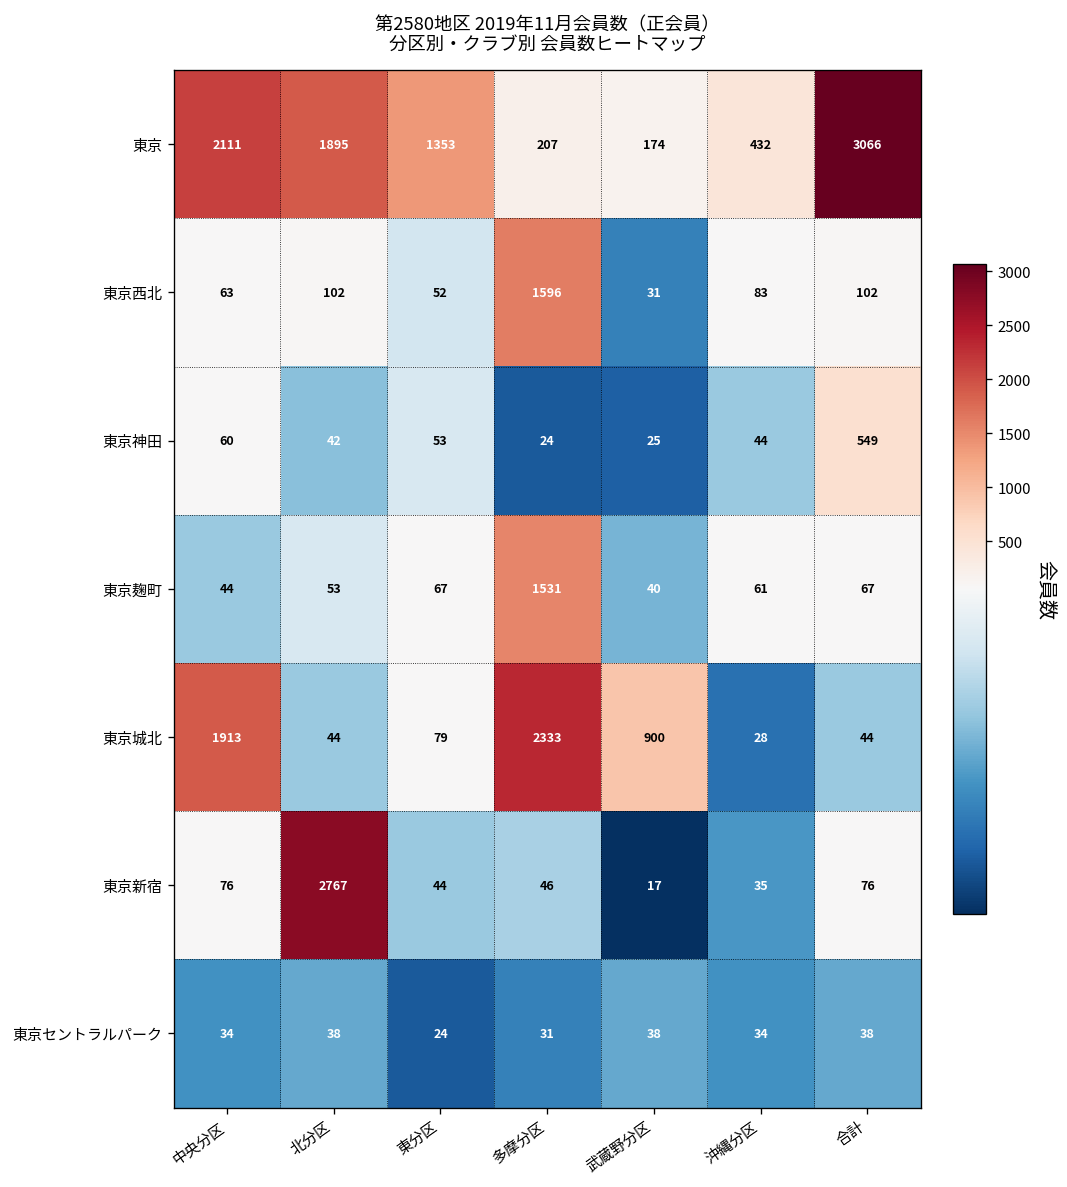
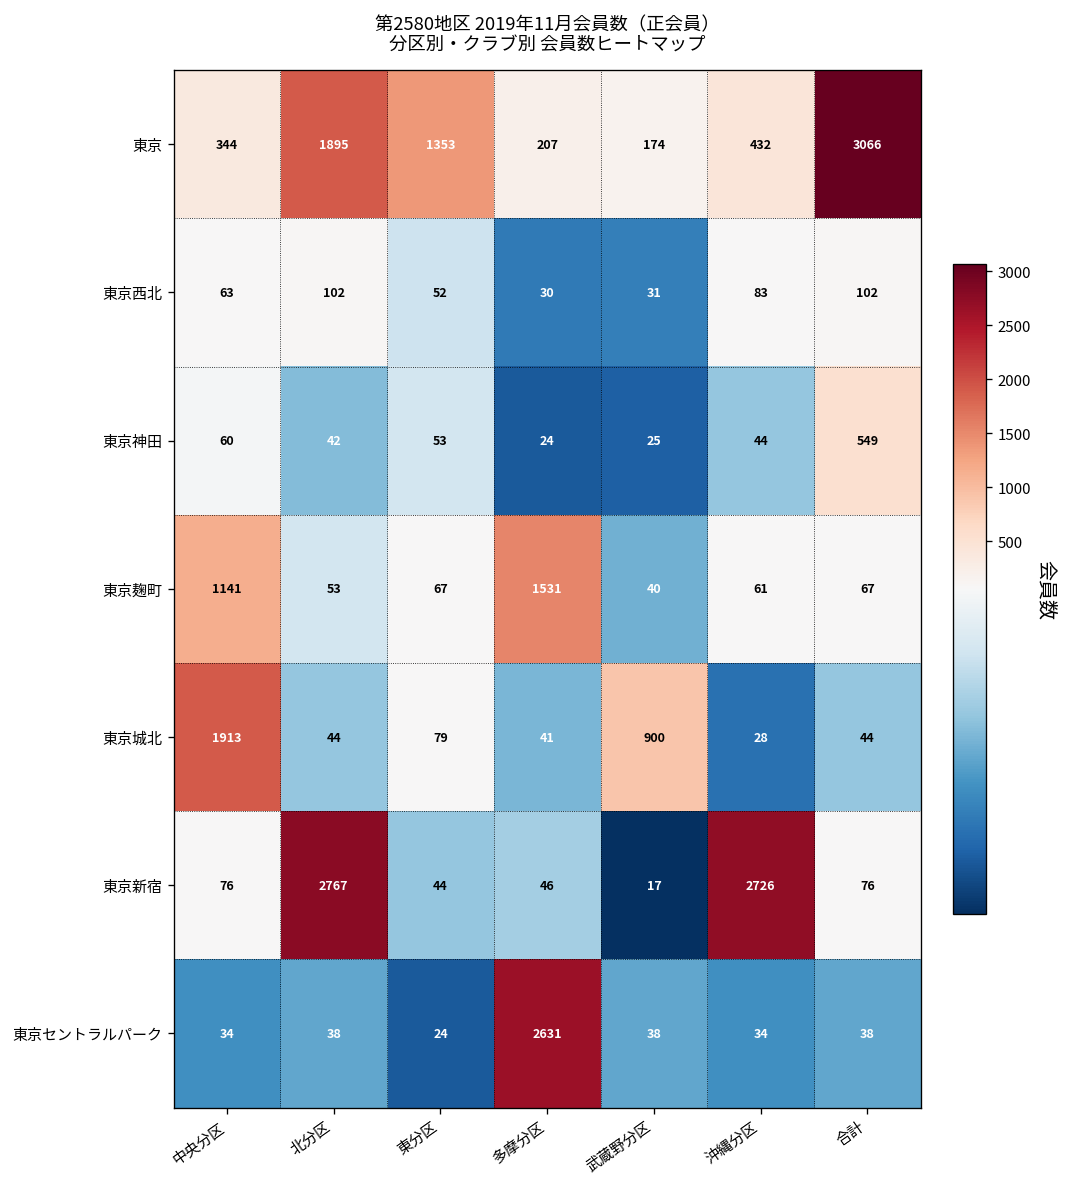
  {
    "東京": {
-     "中央分区": 2111,
+     "中央分区": 344,
      "北分区": 1895,
      "東分区": 1353,
      "多摩分区": 207,
      "武蔵野分区": 174,
      "沖縄分区": 432,
      "合計": 3066
    },
    "東京西北": {
      "中央分区": 63,
      "北分区": 102,
      "東分区": 52,
-     "多摩分区": 1596,
+     "多摩分区": 30,
      "武蔵野分区": 31,
      "沖縄分区": 83,
      "合計": 102
    },
    "東京神田": {
      "中央分区": 60,
      "北分区": 42,
      "東分区": 53,
      "多摩分区": 24,
      "武蔵野分区": 25,
      "沖縄分区": 44,
      "合計": 549
    },
    "東京麹町": {
-     "中央分区": 44,
+     "中央分区": 1141,
      "北分区": 53,
      "東分区": 67,
      "多摩分区": 1531,
      "武蔵野分区": 40,
      "沖縄分区": 61,
      "合計": 67
    },
    "東京城北": {
      "中央分区": 1913,
      "北分区": 44,
      "東分区": 79,
-     "多摩分区": 2333,
+     "多摩分区": 41,
      "武蔵野分区": 900,
      "沖縄分区": 28,
      "合計": 44
    },
    "東京新宿": {
      "中央分区": 76,
      "北分区": 2767,
      "東分区": 44,
      "多摩分区": 46,
      "武蔵野分区": 17,
-     "沖縄分区": 35,
+     "沖縄分区": 2726,
      "合計": 76
    },
    "東京セントラルパーク": {
      "中央分区": 34,
      "北分区": 38,
      "東分区": 24,
-     "多摩分区": 31,
+     "多摩分区": 2631,
      "武蔵野分区": 38,
      "沖縄分区": 34,
      "合計": 38
    }
  }
